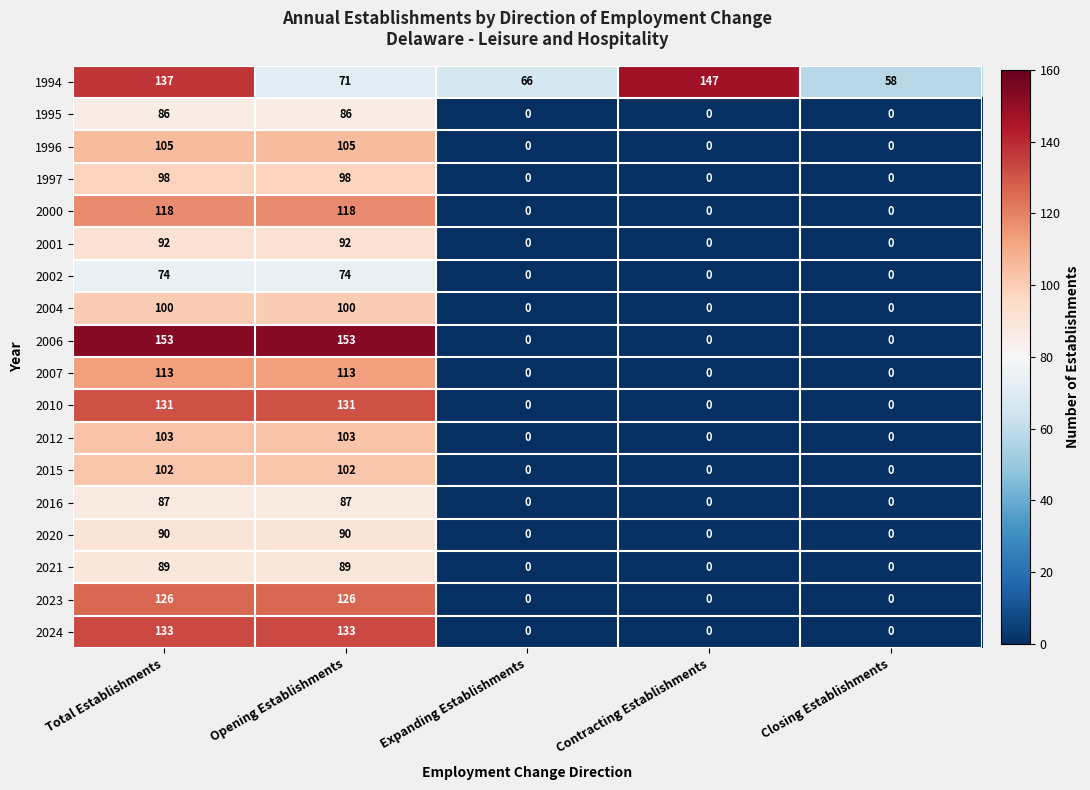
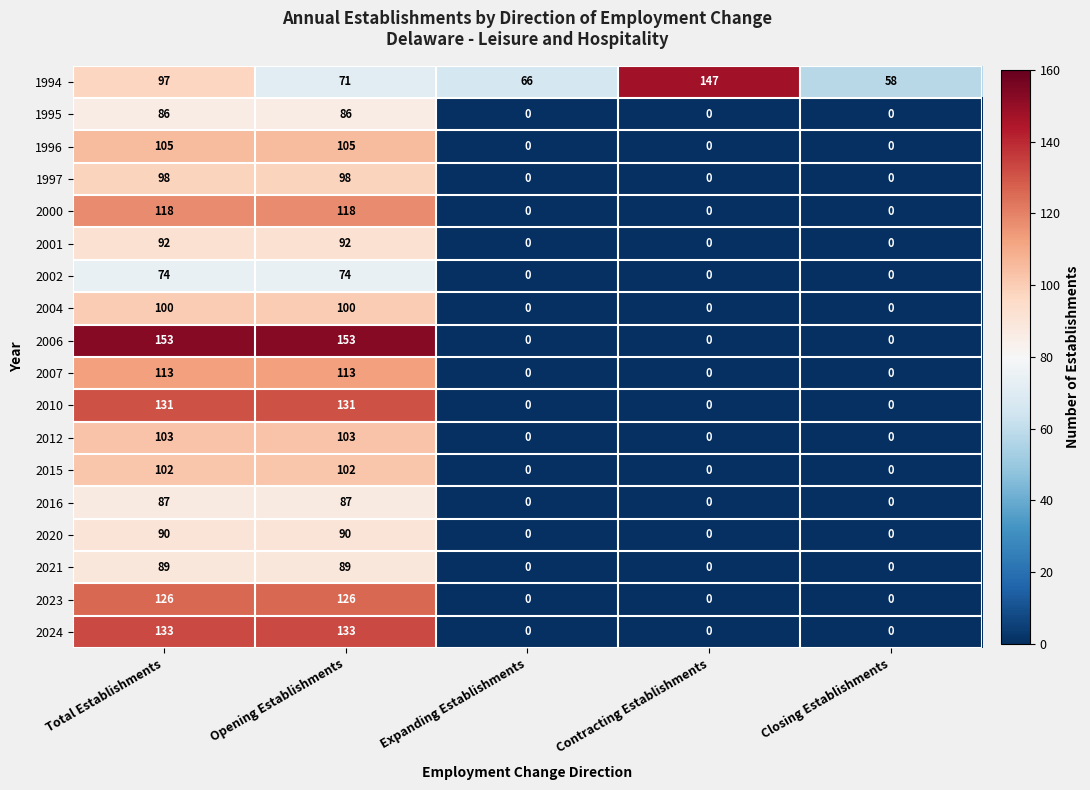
  {
    "1994": {
-     "Total Establishments": 137,
+     "Total Establishments": 97,
      "Opening Establishments": 71,
      "Expanding Establishments": 66,
      "Contracting Establishments": 147,
      "Closing Establishments": 58
    },
    "1995": {
      "Total Establishments": 86,
      "Opening Establishments": 86,
      "Expanding Establishments": 0,
      "Contracting Establishments": 0,
      "Closing Establishments": 0
    },
    "1996": {
      "Total Establishments": 105,
      "Opening Establishments": 105,
      "Expanding Establishments": 0,
      "Contracting Establishments": 0,
      "Closing Establishments": 0
    },
    "1997": {
      "Total Establishments": 98,
      "Opening Establishments": 98,
      "Expanding Establishments": 0,
      "Contracting Establishments": 0,
      "Closing Establishments": 0
    },
    "2000": {
      "Total Establishments": 118,
      "Opening Establishments": 118,
      "Expanding Establishments": 0,
      "Contracting Establishments": 0,
      "Closing Establishments": 0
    },
    "2001": {
      "Total Establishments": 92,
      "Opening Establishments": 92,
      "Expanding Establishments": 0,
      "Contracting Establishments": 0,
      "Closing Establishments": 0
    },
    "2002": {
      "Total Establishments": 74,
      "Opening Establishments": 74,
      "Expanding Establishments": 0,
      "Contracting Establishments": 0,
      "Closing Establishments": 0
    },
    "2004": {
      "Total Establishments": 100,
      "Opening Establishments": 100,
      "Expanding Establishments": 0,
      "Contracting Establishments": 0,
      "Closing Establishments": 0
    },
    "2006": {
      "Total Establishments": 153,
      "Opening Establishments": 153,
      "Expanding Establishments": 0,
      "Contracting Establishments": 0,
      "Closing Establishments": 0
    },
    "2007": {
      "Total Establishments": 113,
      "Opening Establishments": 113,
      "Expanding Establishments": 0,
      "Contracting Establishments": 0,
      "Closing Establishments": 0
    },
    "2010": {
      "Total Establishments": 131,
      "Opening Establishments": 131,
      "Expanding Establishments": 0,
      "Contracting Establishments": 0,
      "Closing Establishments": 0
    },
    "2012": {
      "Total Establishments": 103,
      "Opening Establishments": 103,
      "Expanding Establishments": 0,
      "Contracting Establishments": 0,
      "Closing Establishments": 0
    },
    "2015": {
      "Total Establishments": 102,
      "Opening Establishments": 102,
      "Expanding Establishments": 0,
      "Contracting Establishments": 0,
      "Closing Establishments": 0
    },
    "2016": {
      "Total Establishments": 87,
      "Opening Establishments": 87,
      "Expanding Establishments": 0,
      "Contracting Establishments": 0,
      "Closing Establishments": 0
    },
    "2020": {
      "Total Establishments": 90,
      "Opening Establishments": 90,
      "Expanding Establishments": 0,
      "Contracting Establishments": 0,
      "Closing Establishments": 0
    },
    "2021": {
      "Total Establishments": 89,
      "Opening Establishments": 89,
      "Expanding Establishments": 0,
      "Contracting Establishments": 0,
      "Closing Establishments": 0
    },
    "2023": {
      "Total Establishments": 126,
      "Opening Establishments": 126,
      "Expanding Establishments": 0,
      "Contracting Establishments": 0,
      "Closing Establishments": 0
    },
    "2024": {
      "Total Establishments": 133,
      "Opening Establishments": 133,
      "Expanding Establishments": 0,
      "Contracting Establishments": 0,
      "Closing Establishments": 0
    }
  }
